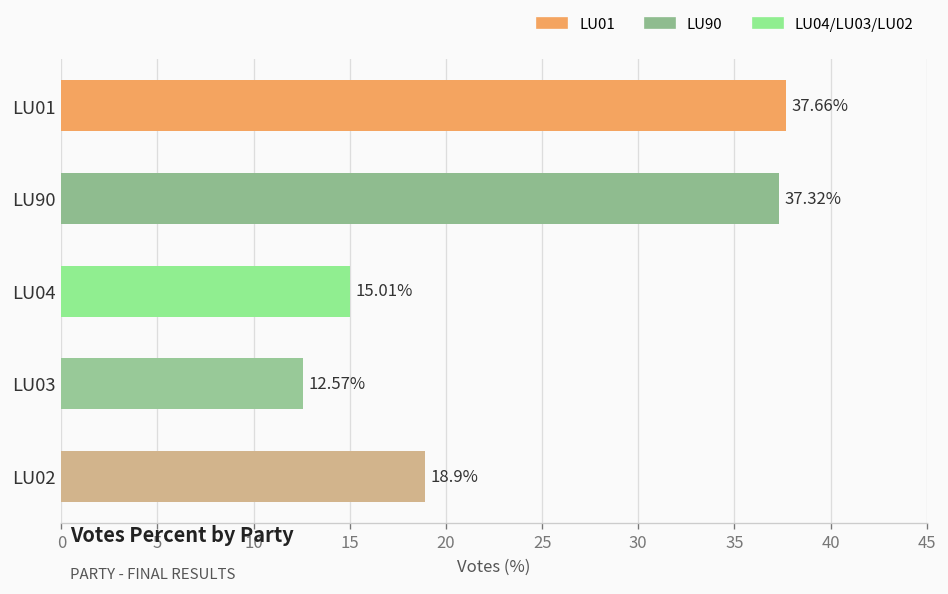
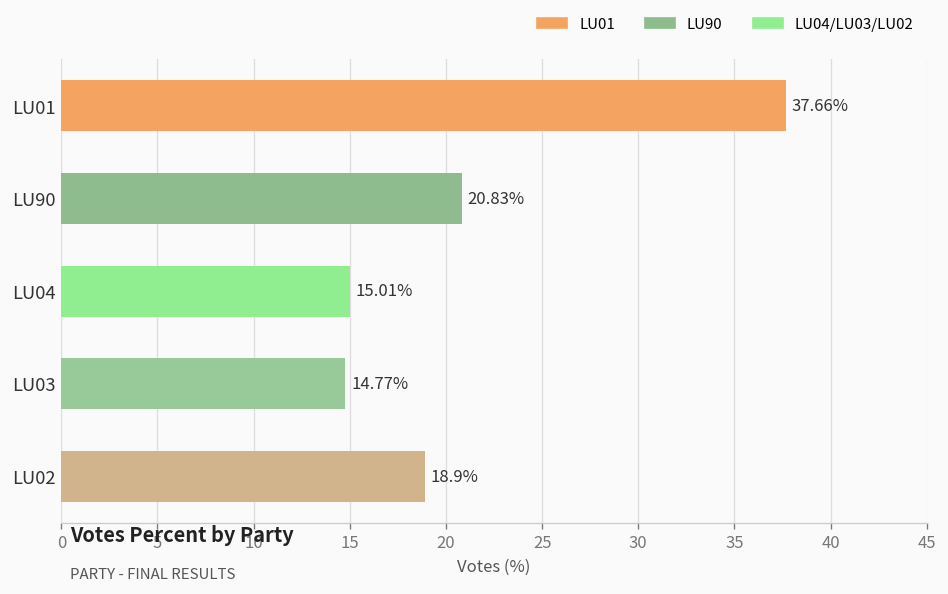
  {
    "LU01": "37.66%",
-   "LU90": "37.32%",
+   "LU90": "20.83%",
    "LU04": "15.01%",
-   "LU03": "12.57%",
+   "LU03": "14.77%",
    "LU02": "18.9%"
  }
